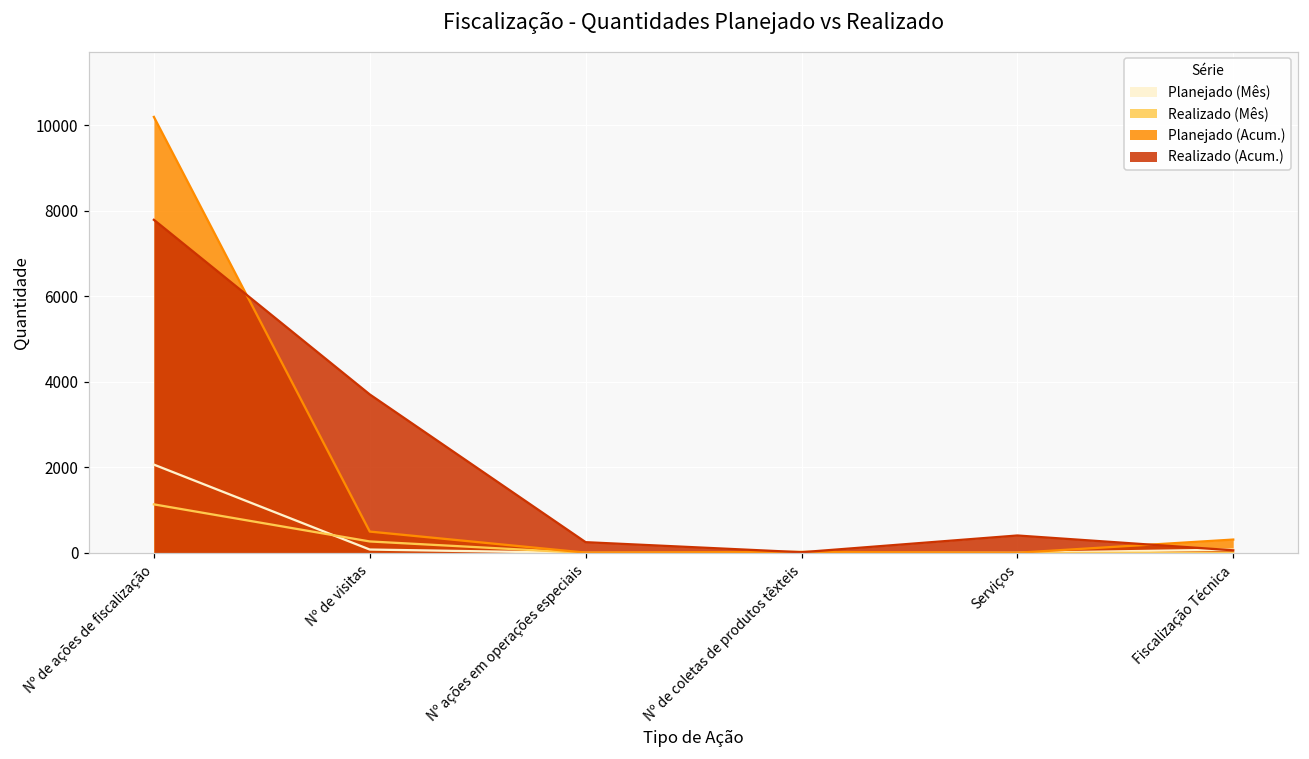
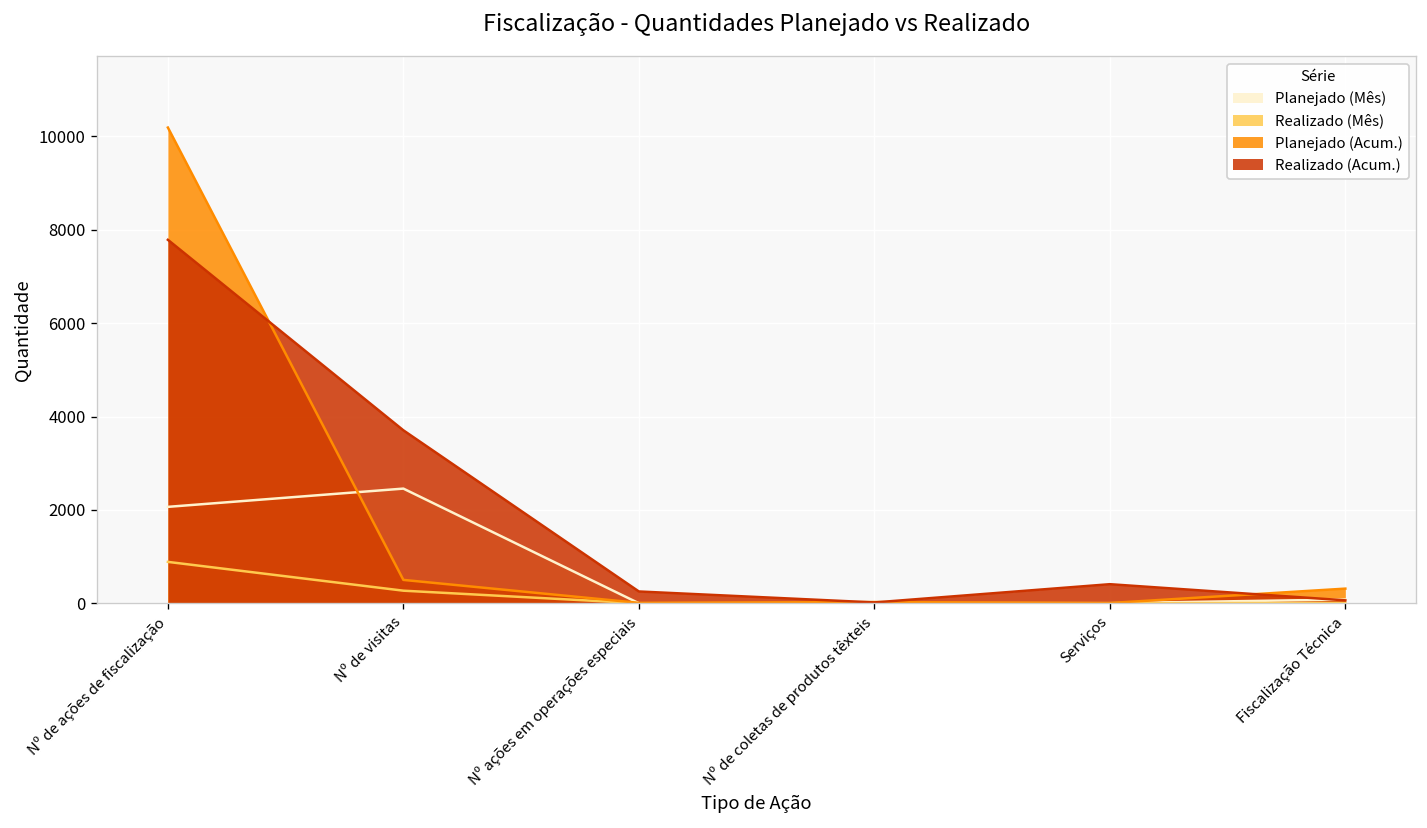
  {
    "Planejado (Mês)": {
      "Nº de ações de fiscalização": 2100,
-     "Nº de visitas": 100
+     "Nº de visitas": 2500
    },
    "Realizado (Mês)": {
-     "Nº de ações de fiscalização": 1100,
+     "Nº de ações de fiscalização": 900,
      "Nº de visitas": 300
    },
    "Planejado (Acum.)": {
      "Nº de ações de fiscalização": 10200,
      "Nº de visitas": 500,
      "Fiscalização Técnica": 300
    },
    "Realizado (Acum.)": {
      "Nº de ações de fiscalização": 7800,
      "Nº de visitas": 3700,
      "Nº ações em operações especiais": 300,
      "Serviços": 400
    }
  }
